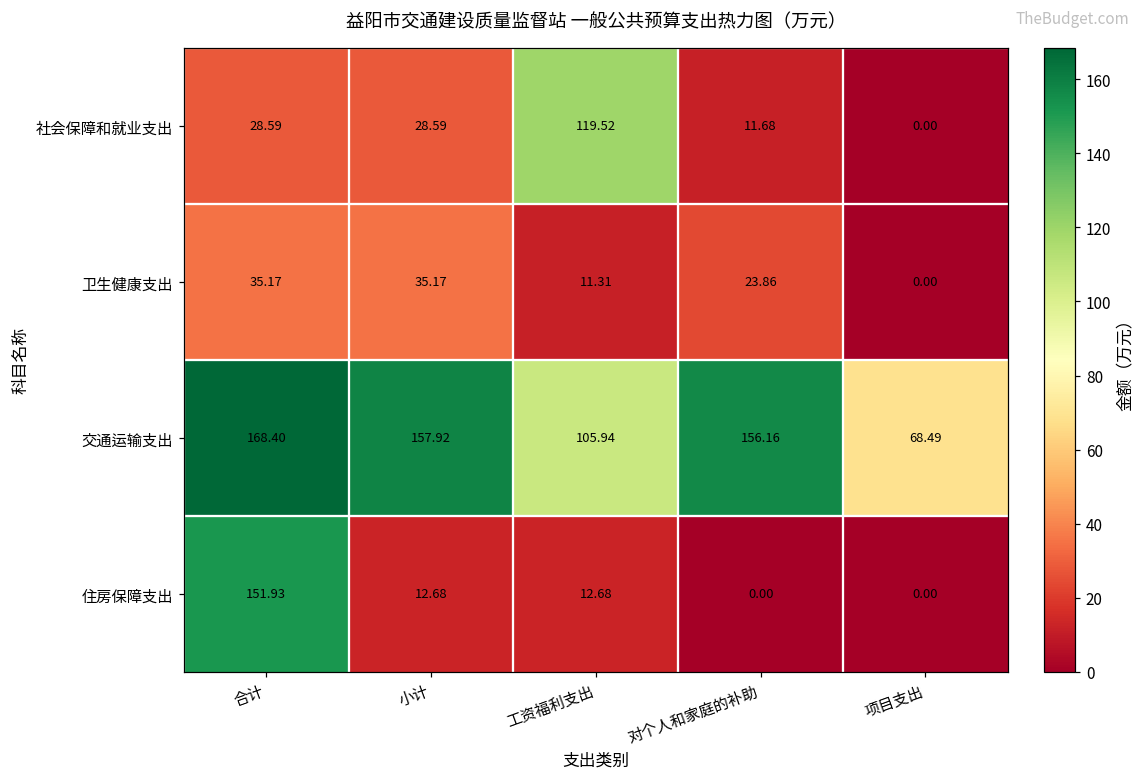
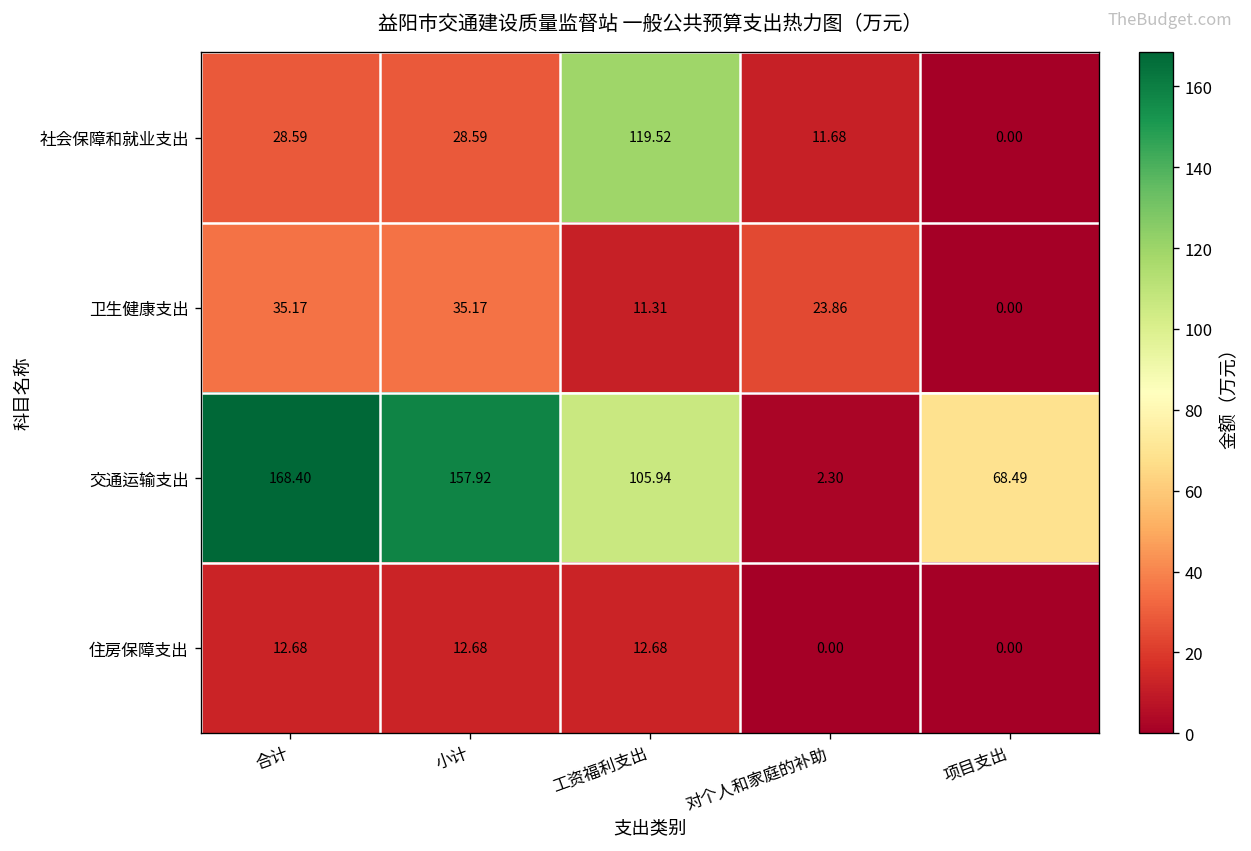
  {
    "社会保障和就业支出": {
      "合计": 28.59,
      "小计": 28.59,
      "工资福利支出": 119.52,
      "对个人和家庭的补助": 11.68,
      "项目支出": 0.00
    },
    "卫生健康支出": {
      "合计": 35.17,
      "小计": 35.17,
      "工资福利支出": 11.31,
      "对个人和家庭的补助": 23.86,
      "项目支出": 0.00
    },
    "交通运输支出": {
      "合计": 168.40,
      "小计": 157.92,
      "工资福利支出": 105.94,
-     "对个人和家庭的补助": 156.16,
+     "对个人和家庭的补助": 2.30,
      "项目支出": 68.49
    },
    "住房保障支出": {
-     "合计": 151.93,
+     "合计": 12.68,
      "小计": 12.68,
      "工资福利支出": 12.68,
      "对个人和家庭的补助": 0.00,
      "项目支出": 0.00
    }
  }
